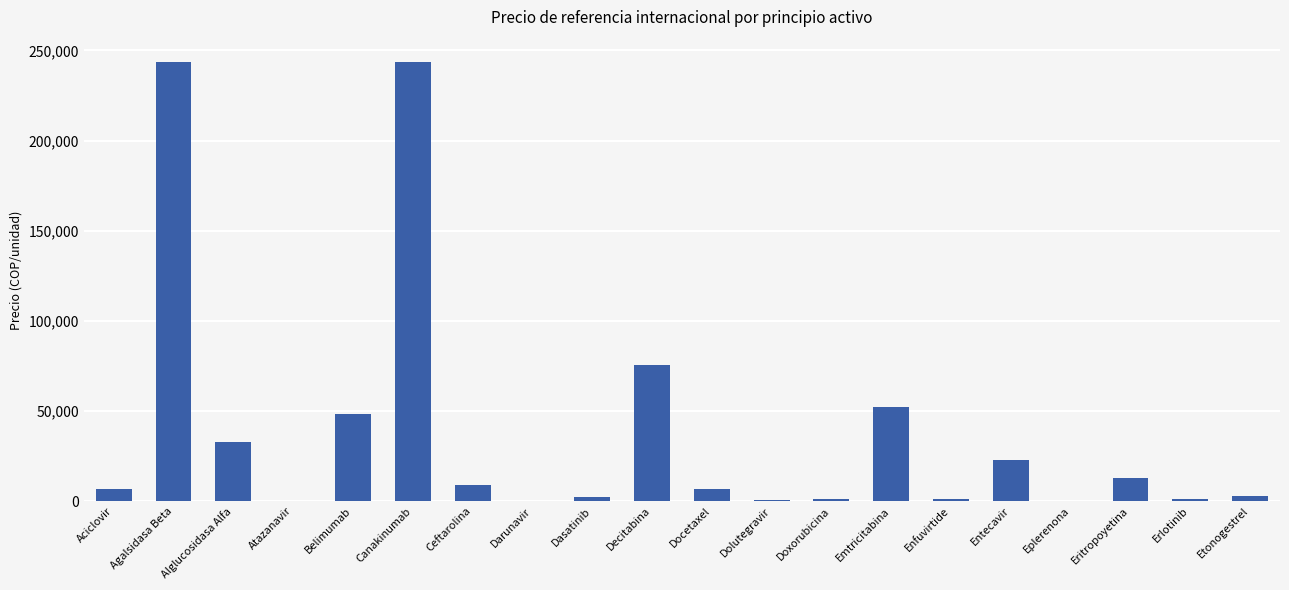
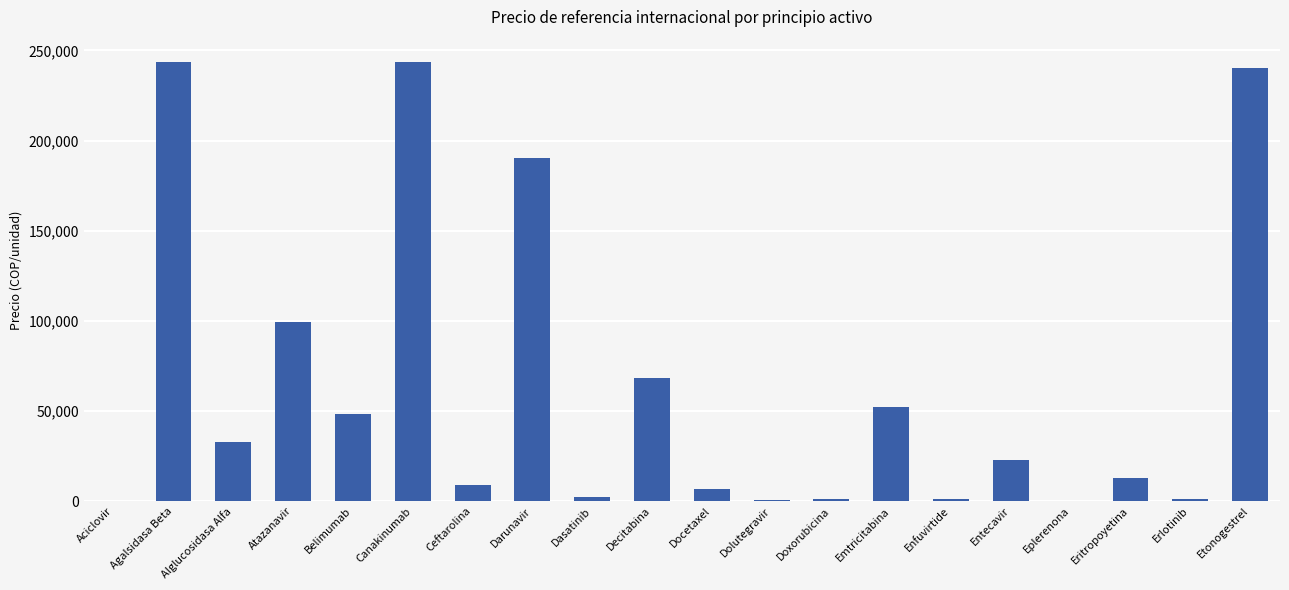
  {
-   "Aciclovir": "6,000",
+   "Aciclovir": "0",
    "Agalsidasa Beta": "243,000",
    "Alglucosidasa Alfa": "33,000",
-   "Atazanavir": "0",
+   "Atazanavir": "99,000",
    "Belimumab": "48,000",
    "Canakinumab": "244,000",
    "Ceftarolina": "9,000",
-   "Darunavir": "0",
+   "Darunavir": "191,000",
    "Dasatinib": "2,000",
-   "Decitabina": "76,000",
+   "Decitabina": "68,000",
    "Docetaxel": "7,000",
    "Emtricitabina": "52,000",
    "Entecavir": "23,000",
    "Eritropoyetina": "13,000",
-   "Etonogestrel": "3,000"
+   "Etonogestrel": "240,000"
  }
